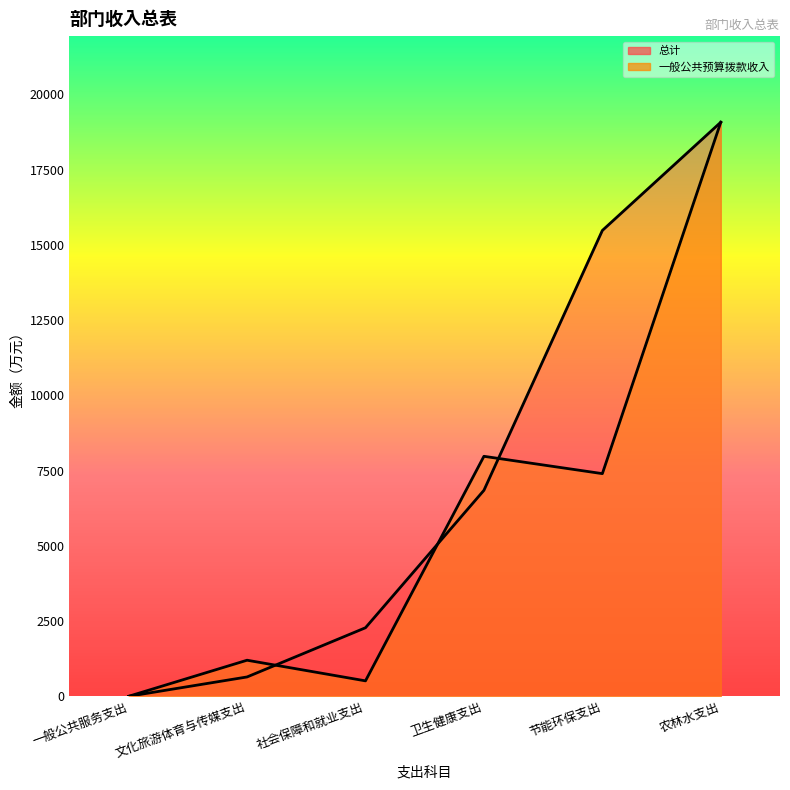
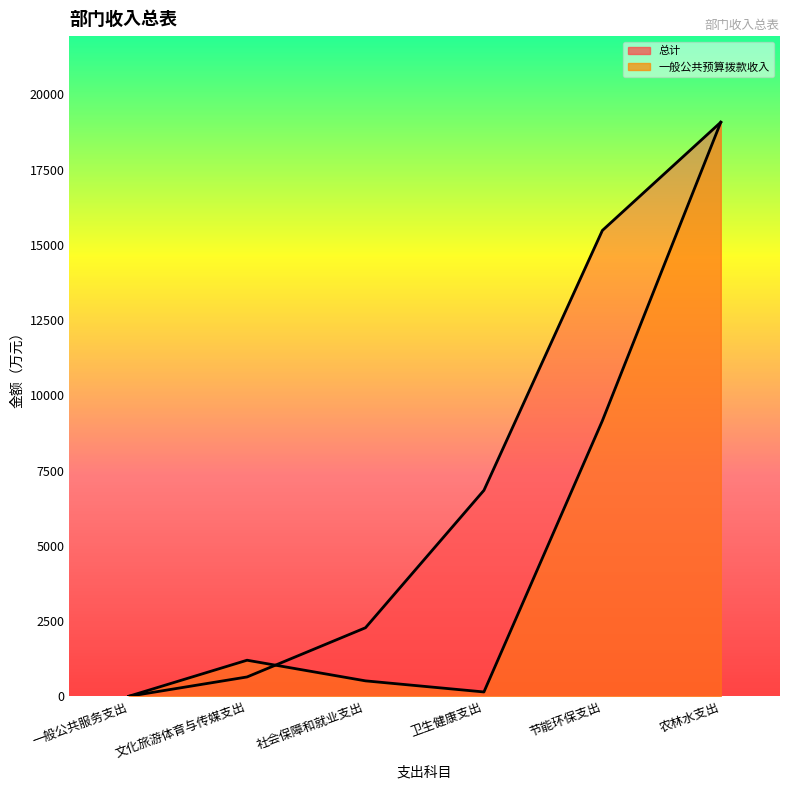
  {
    "总计": {
      "文化旅游体育与传媒支出": 600,
      "社会保障和就业支出": 2300,
      "卫生健康支出": 6800,
      "节能环保支出": 15500
    },
    "一般公共预算拨款收入": {
      "文化旅游体育与传媒支出": 1200,
      "社会保障和就业支出": 500,
-     "卫生健康支出": 8000,
-     "节能环保支出": 7400
+     "卫生健康支出": 100,
+     "节能环保支出": 9200
    }
  }
